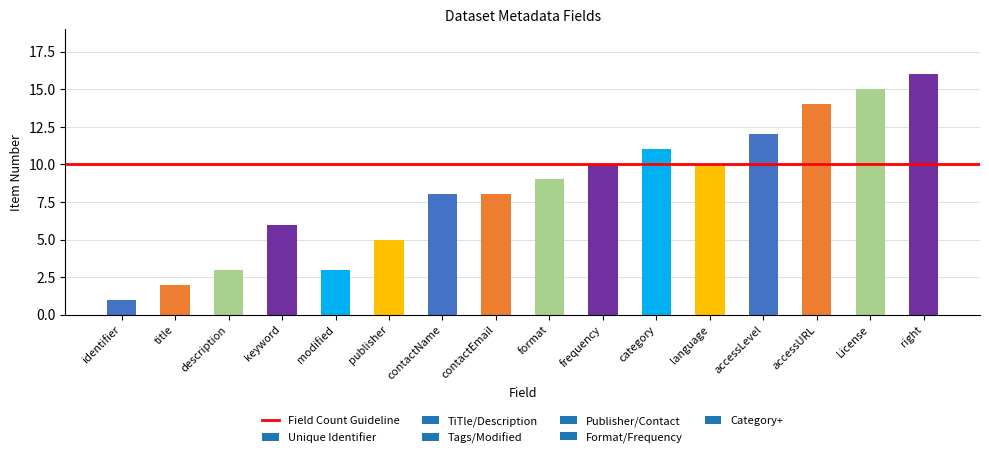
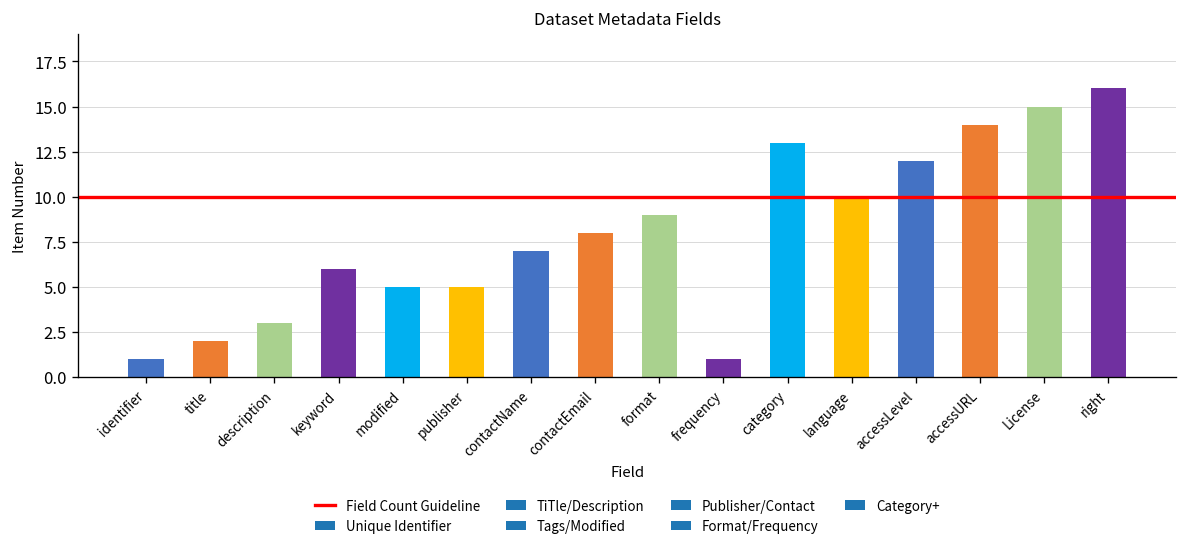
  {
    "identifier": 1,
    "title": 2,
    "description": 3,
    "keyword": 6,
-   "modified": 3,
+   "modified": 5,
    "publisher": 5,
-   "contactName": 8,
+   "contactName": 7,
    "contactEmail": 8,
    "format": 9,
-   "frequency": 10,
-   "category": 11,
+   "frequency": 1,
+   "category": 13,
    "language": 10,
    "accessLevel": 12,
    "accessURL": 14,
    "License": 15,
    "right": 16
  }
